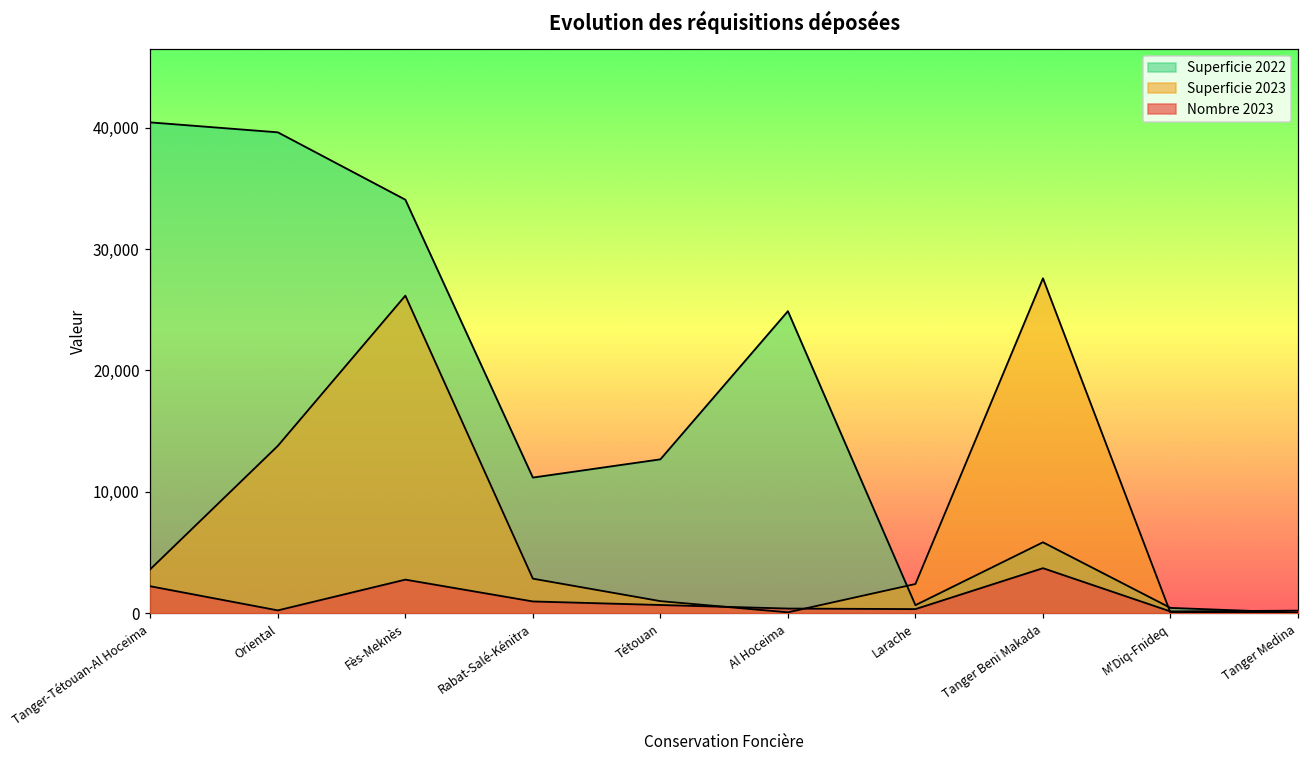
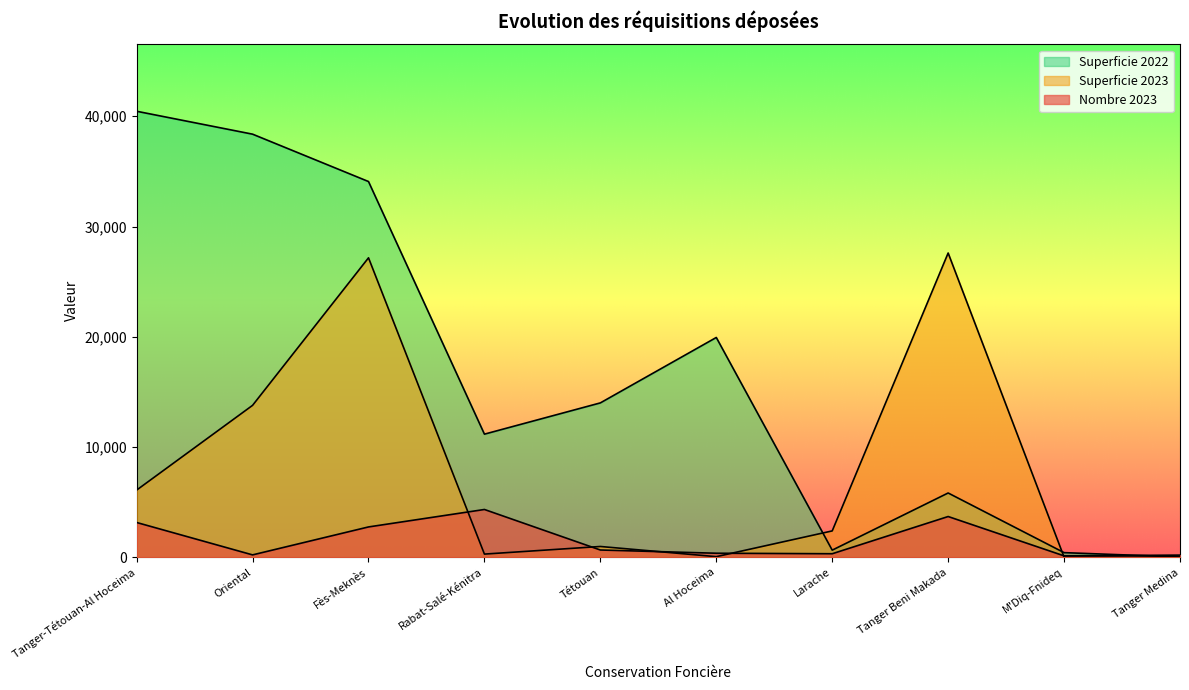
  {
    "Superficie 2022": {
      "Tanger-Tétouan-Al Hoceima": "40,500",
-     "Oriental": "39,600",
+     "Oriental": "38,400",
      "Fès-Meknès": "34,100",
      "Rabat-Salé-Kénitra": "11,200",
-     "Tétouan": "12,700",
-     "Al Hoceima": "24,900",
+     "Tétouan": "14,000",
+     "Al Hoceima": "19,900",
      "Larache": "600",
      "Tanger Beni Makada": "5,800",
      "M'Diq-Fnideq": "400"
    },
    "Superficie 2023": {
-     "Tanger-Tétouan-Al Hoceima": "3,600",
+     "Tanger-Tétouan-Al Hoceima": "6,100",
      "Oriental": "13,800",
-     "Fès-Meknès": "26,200",
-     "Rabat-Salé-Kénitra": "2,800",
+     "Fès-Meknès": "27,200",
+     "Rabat-Salé-Kénitra": "300",
      "Tétouan": "1,000",
      "Al Hoceima": "100",
      "Larache": "2,400",
      "Tanger Beni Makada": "27,600"
    },
    "Nombre 2023": {
-     "Tanger-Tétouan-Al Hoceima": "2,200",
+     "Tanger-Tétouan-Al Hoceima": "3,200",
      "Oriental": "200",
      "Fès-Meknès": "2,800",
-     "Rabat-Salé-Kénitra": "1,000",
+     "Rabat-Salé-Kénitra": "4,300",
      "Tétouan": "700",
      "Al Hoceima": "400",
      "Larache": "300",
      "Tanger Beni Makada": "3,700"
    }
  }
